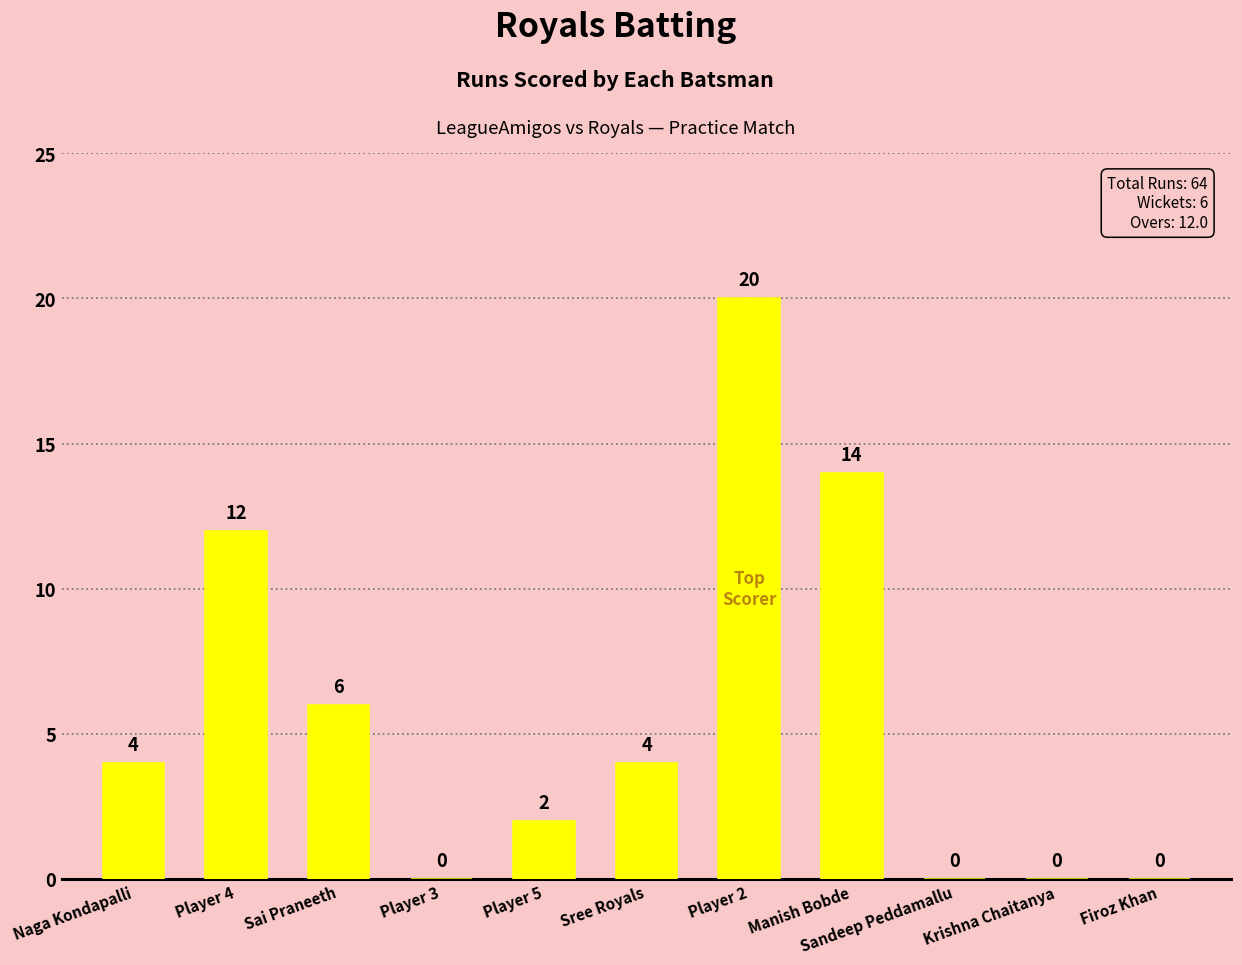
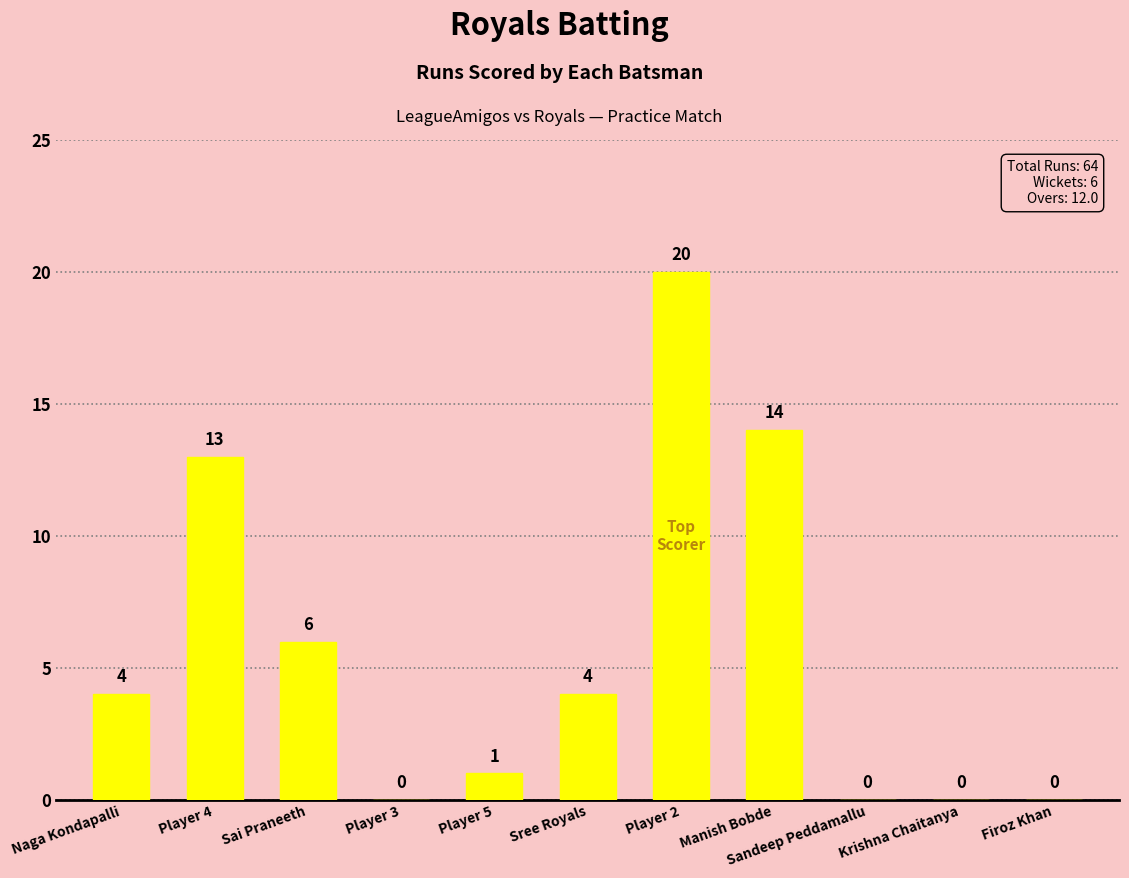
  {
    "Naga Kondapalli": 4,
-   "Player 4": 12,
+   "Player 4": 13,
    "Sai Praneeth": 6,
    "Player 3": 0,
-   "Player 5": 2,
+   "Player 5": 1,
    "Sree Royals": 4,
    "Player 2": 20,
    "Manish Bobde": 14,
    "Sandeep Peddamallu": 0,
    "Krishna Chaitanya": 0,
    "Firoz Khan": 0
  }
